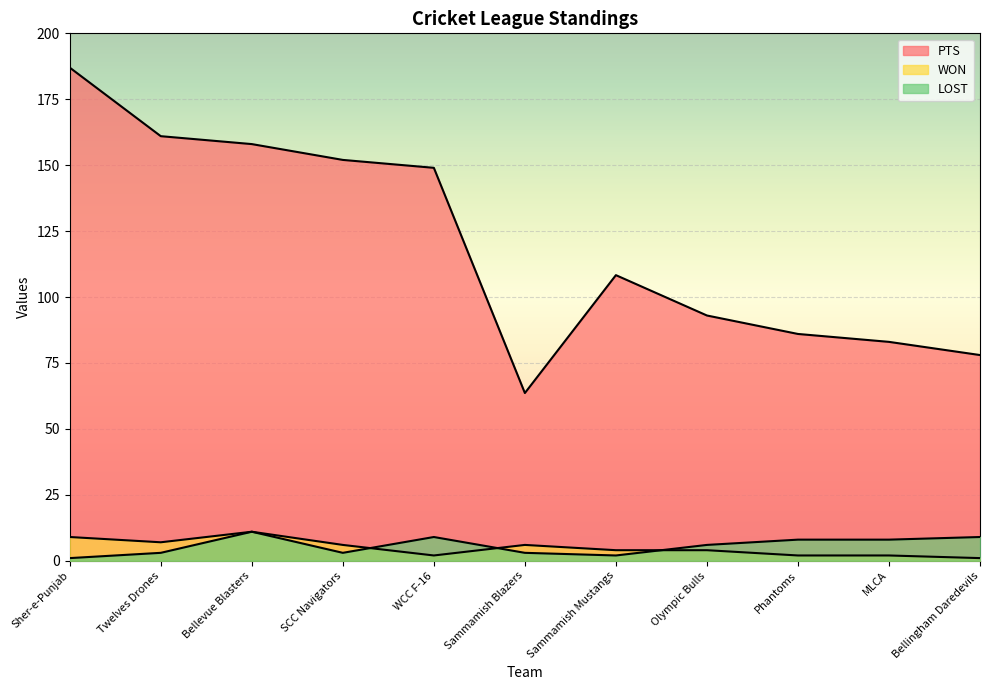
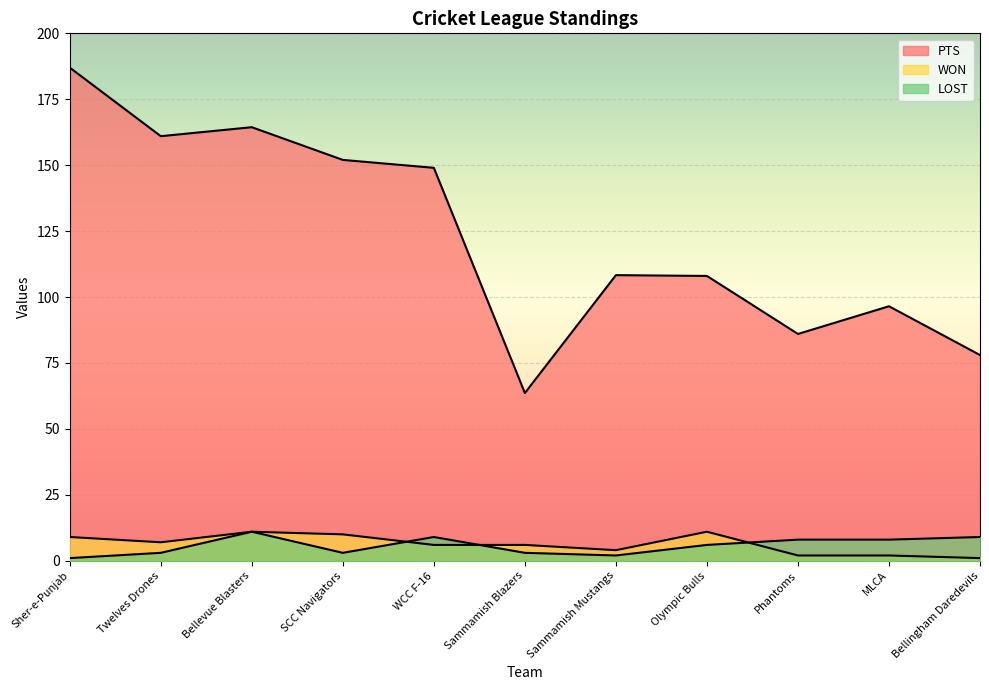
  {
    "PTS": {
      "Sher-e-Punjab": 187,
      "Twelves Drones": 161,
-     "Bellevue Blasters": 158,
+     "Bellevue Blasters": 164,
      "SCC Navigators": 152,
      "WCC F-16": 149,
      "Sammamish Blazers": 64,
      "Sammamish Mustangs": 108,
-     "Olympic Bulls": 93,
+     "Olympic Bulls": 108,
      "Phantoms": 86,
-     "MLCA": 83,
+     "MLCA": 97,
      "Bellingham Daredevils": 78
    },
    "WON": {
      "Sher-e-Punjab": 9,
      "Twelves Drones": 7,
-     "SCC Navigators": 6,
-     "WCC F-16": 2,
+     "SCC Navigators": 10,
+     "WCC F-16": 6,
      "Sammamish Blazers": 6,
      "Sammamish Mustangs": 4,
-     "Olympic Bulls": 4,
+     "Olympic Bulls": 11,
      "Phantoms": 2,
      "MLCA": 2,
      "Bellingham Daredevils": 1
    },
    "LOST": {
      "Sher-e-Punjab": 1,
      "Twelves Drones": 3,
      "SCC Navigators": 3,
      "WCC F-16": 9,
      "Sammamish Blazers": 3,
      "Sammamish Mustangs": 2,
      "Olympic Bulls": 6,
      "Phantoms": 8,
      "MLCA": 8,
      "Bellingham Daredevils": 9
    }
  }
